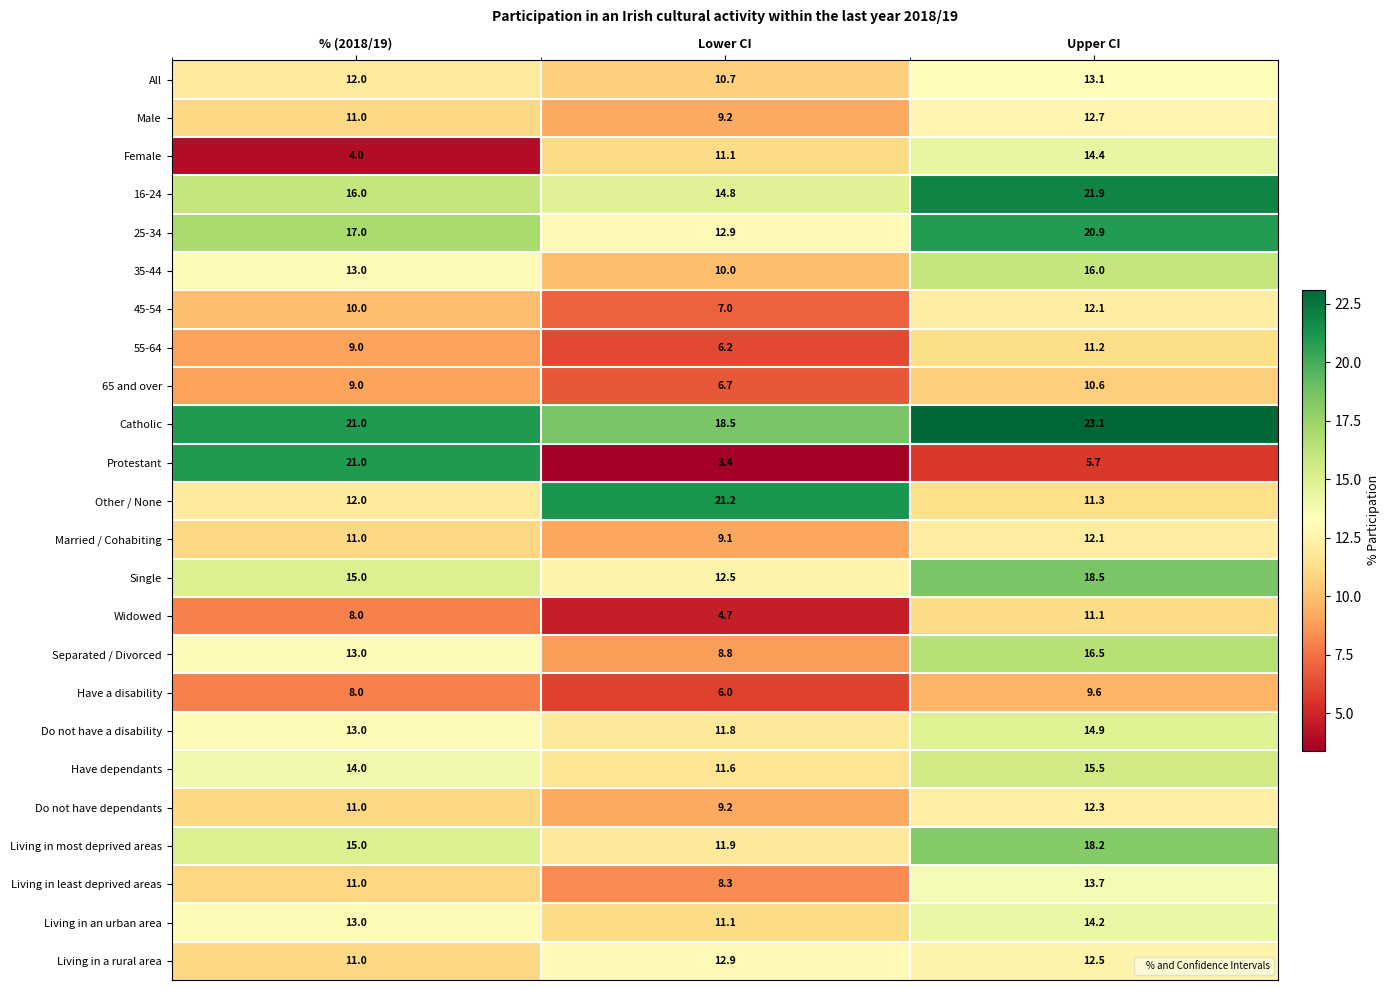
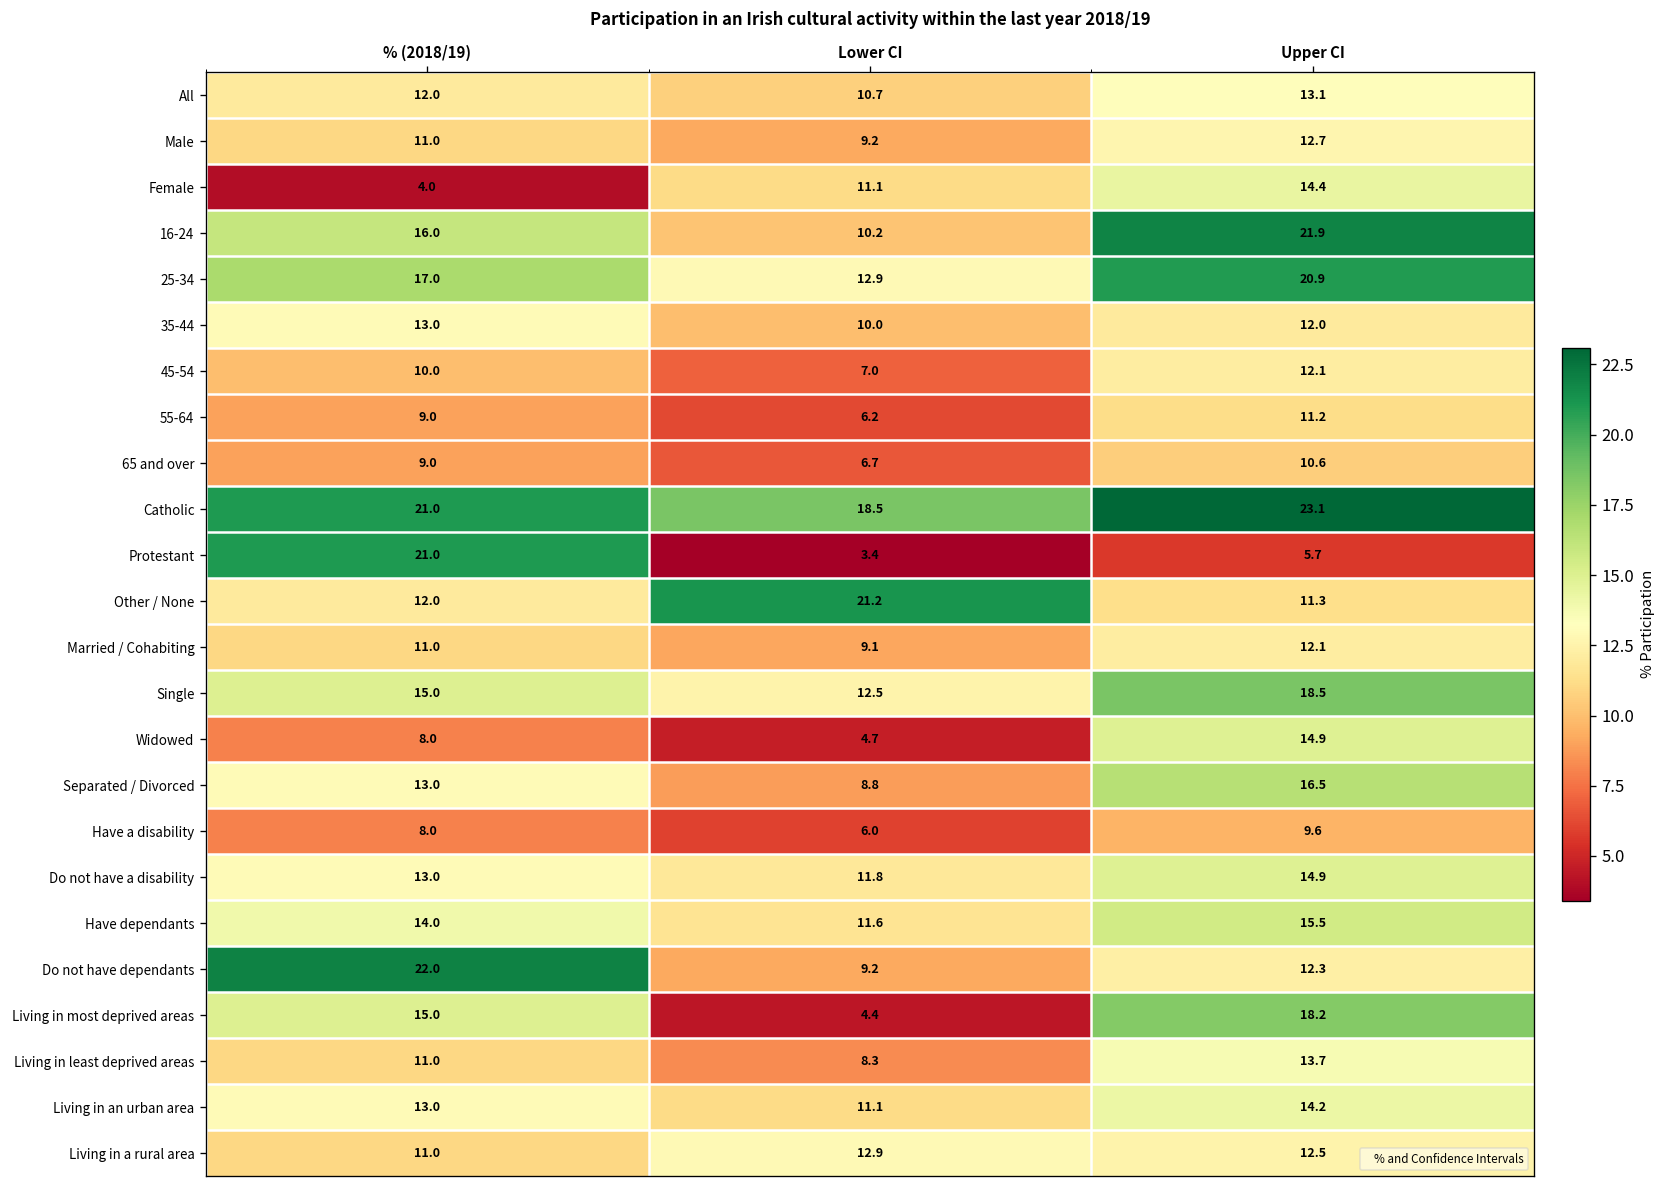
  {
    "All": {
      "% (2018/19)": 12.0,
      "Lower CI": 10.7,
      "Upper CI": 13.1
    },
    "Male": {
      "% (2018/19)": 11.0,
      "Lower CI": 9.2,
      "Upper CI": 12.7
    },
    "Female": {
      "% (2018/19)": 4.0,
      "Lower CI": 11.1,
      "Upper CI": 14.4
    },
    "16-24": {
      "% (2018/19)": 16.0,
-     "Lower CI": 14.8,
+     "Lower CI": 10.2,
      "Upper CI": 21.9
    },
    "25-34": {
      "% (2018/19)": 17.0,
      "Lower CI": 12.9,
      "Upper CI": 20.9
    },
    "35-44": {
      "% (2018/19)": 13.0,
      "Lower CI": 10.0,
-     "Upper CI": 16.0
+     "Upper CI": 12.0
    },
    "45-54": {
      "% (2018/19)": 10.0,
      "Lower CI": 7.0,
      "Upper CI": 12.1
    },
    "55-64": {
      "% (2018/19)": 9.0,
      "Lower CI": 6.2,
      "Upper CI": 11.2
    },
    "65 and over": {
      "% (2018/19)": 9.0,
      "Lower CI": 6.7,
      "Upper CI": 10.6
    },
    "Catholic": {
      "% (2018/19)": 21.0,
      "Lower CI": 18.5,
      "Upper CI": 23.1
    },
    "Protestant": {
      "% (2018/19)": 21.0,
      "Lower CI": 3.4,
      "Upper CI": 5.7
    },
    "Other / None": {
      "% (2018/19)": 12.0,
      "Lower CI": 21.2,
      "Upper CI": 11.3
    },
    "Married / Cohabiting": {
      "% (2018/19)": 11.0,
      "Lower CI": 9.1,
      "Upper CI": 12.1
    },
    "Single": {
      "% (2018/19)": 15.0,
      "Lower CI": 12.5,
      "Upper CI": 18.5
    },
    "Widowed": {
      "% (2018/19)": 8.0,
      "Lower CI": 4.7,
-     "Upper CI": 11.1
+     "Upper CI": 14.9
    },
    "Separated / Divorced": {
      "% (2018/19)": 13.0,
      "Lower CI": 8.8,
      "Upper CI": 16.5
    },
    "Have a disability": {
      "% (2018/19)": 8.0,
      "Lower CI": 6.0,
      "Upper CI": 9.6
    },
    "Do not have a disability": {
      "% (2018/19)": 13.0,
      "Lower CI": 11.8,
      "Upper CI": 14.9
    },
    "Have dependants": {
      "% (2018/19)": 14.0,
      "Lower CI": 11.6,
      "Upper CI": 15.5
    },
    "Do not have dependants": {
-     "% (2018/19)": 11.0,
+     "% (2018/19)": 22.0,
      "Lower CI": 9.2,
      "Upper CI": 12.3
    },
    "Living in most deprived areas": {
      "% (2018/19)": 15.0,
-     "Lower CI": 11.9,
+     "Lower CI": 4.4,
      "Upper CI": 18.2
    },
    "Living in least deprived areas": {
      "% (2018/19)": 11.0,
      "Lower CI": 8.3,
      "Upper CI": 13.7
    },
    "Living in an urban area": {
      "% (2018/19)": 13.0,
      "Lower CI": 11.1,
      "Upper CI": 14.2
    },
    "Living in a rural area": {
      "% (2018/19)": 11.0,
      "Lower CI": 12.9,
      "Upper CI": 12.5
    }
  }
